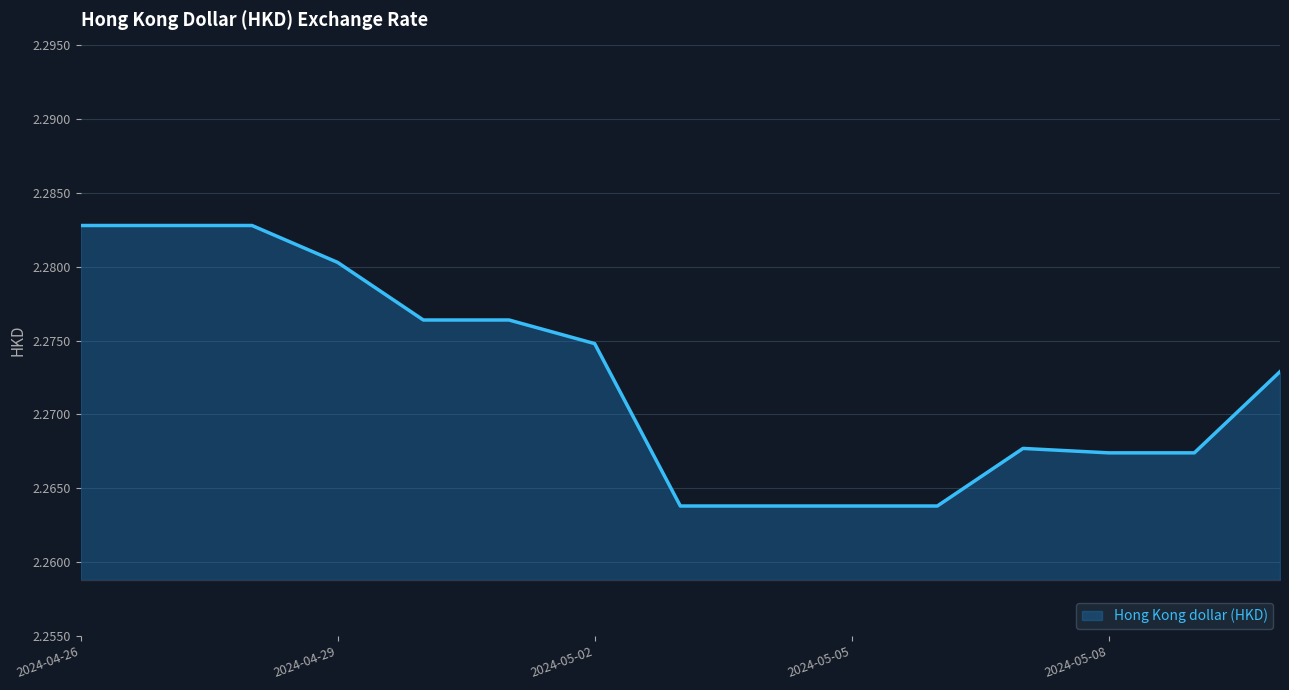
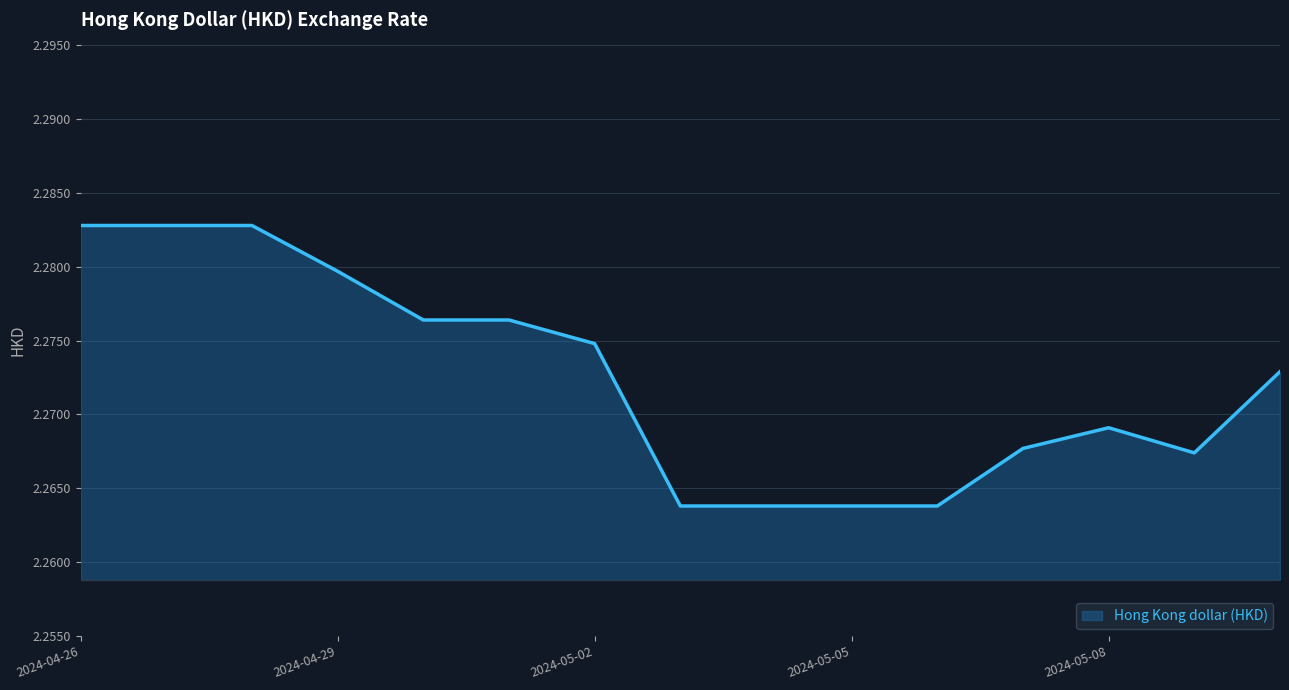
  {
    "2024-04-26": 2.2828,
-   "2024-04-29": 2.2803,
+   "2024-04-29": 2.2797,
    "2024-05-02": 2.2748,
    "2024-05-05": 2.2638,
-   "2024-05-08": 2.2674
+   "2024-05-08": 2.2691
  }
